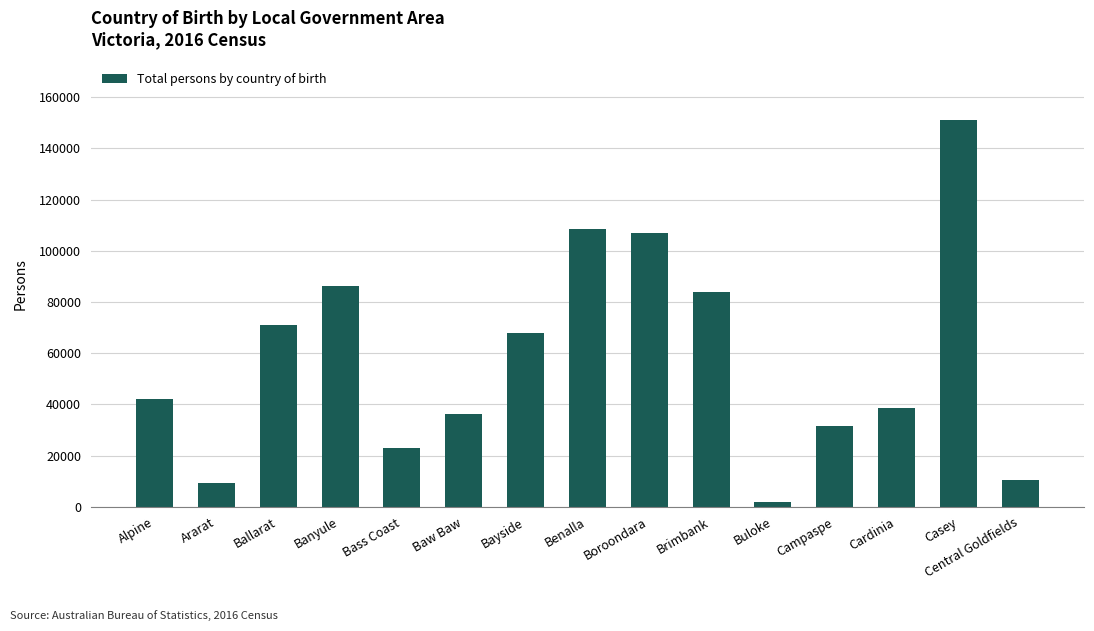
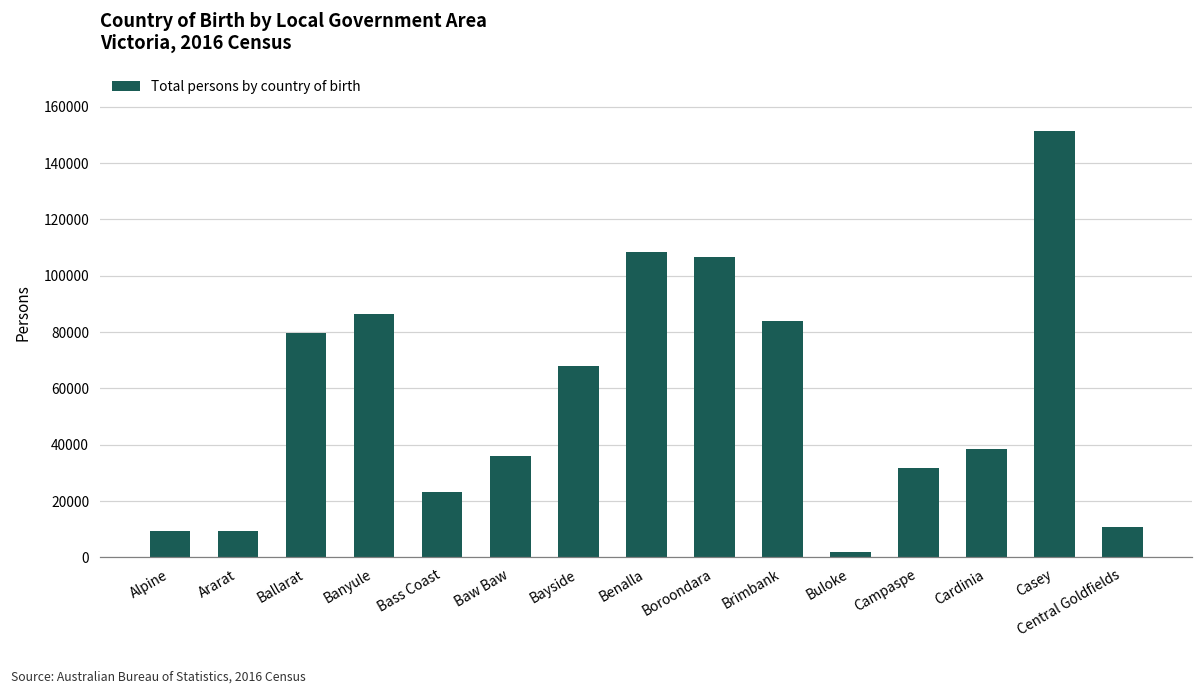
  {
-   "Alpine": 42000,
+   "Alpine": 9000,
    "Ararat": 9000,
-   "Ballarat": 71000,
+   "Ballarat": 80000,
    "Banyule": 86000,
    "Bass Coast": 23000,
    "Baw Baw": 36000,
    "Bayside": 68000,
    "Benalla": 109000,
    "Boroondara": 107000,
    "Brimbank": 84000,
    "Buloke": 2000,
    "Campaspe": 32000,
    "Cardinia": 39000,
    "Casey": 151000,
    "Central Goldfields": 11000
  }
